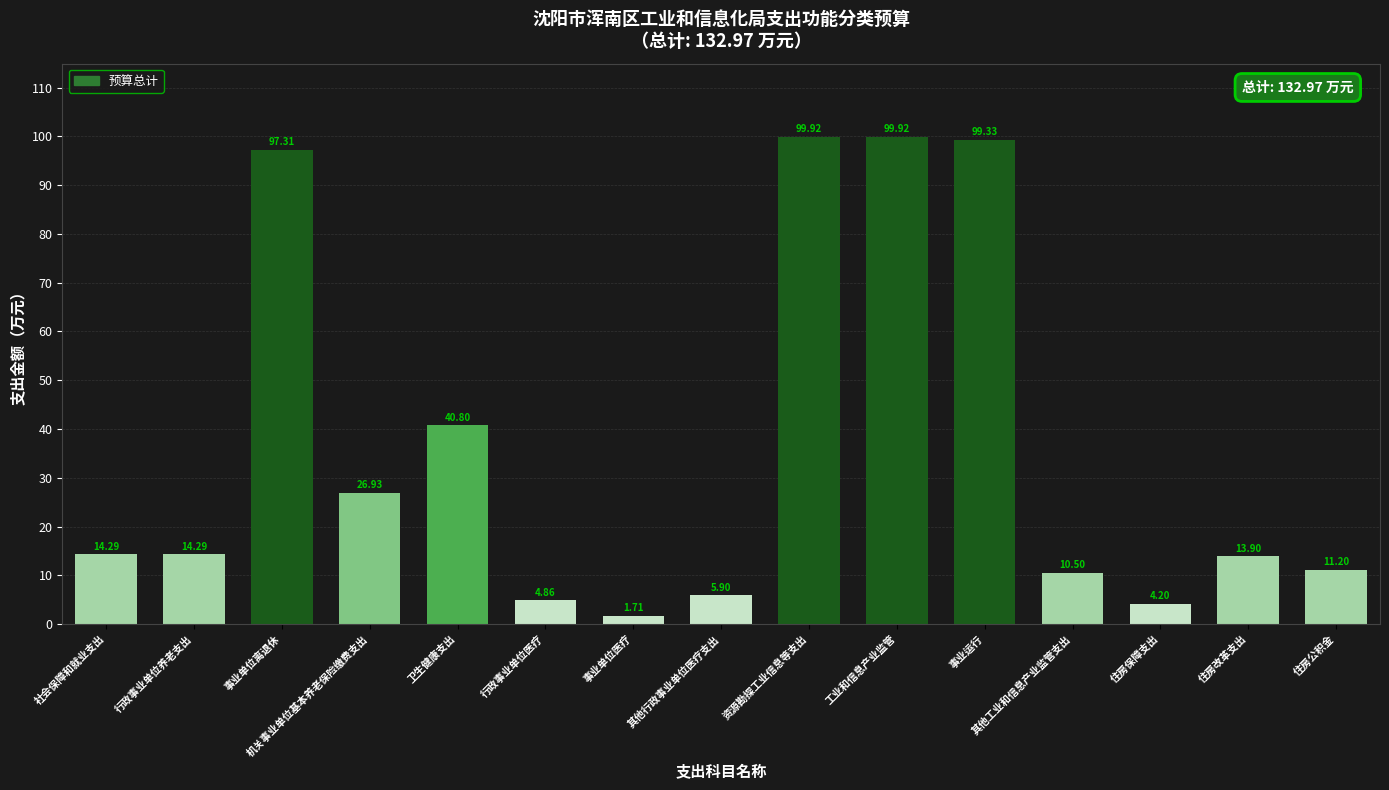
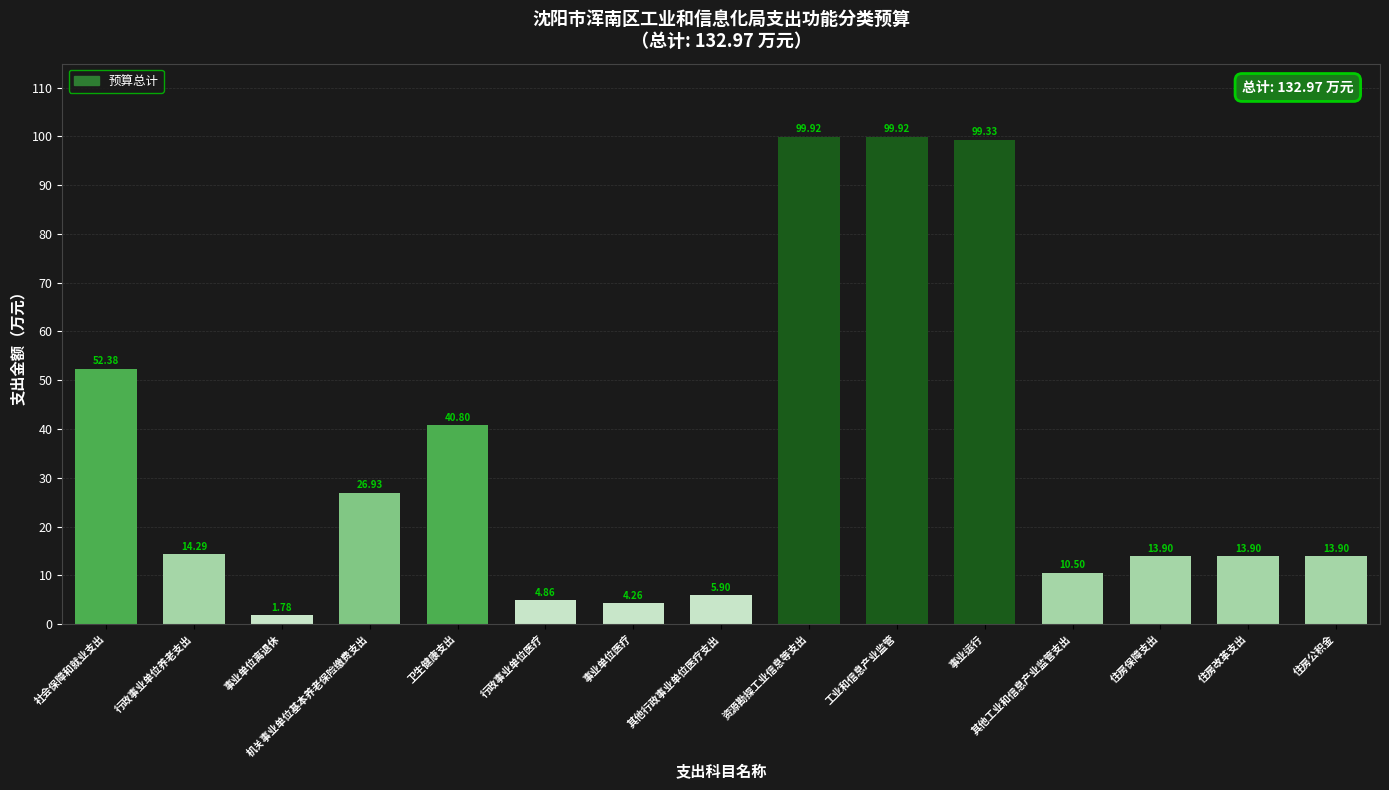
  {
-   "社会保障和就业支出": 14.29,
+   "社会保障和就业支出": 52.38,
    "行政事业单位养老支出": 14.29,
-   "事业单位离退休": 97.31,
+   "事业单位离退休": 1.78,
    "机关事业单位基本养老保险缴费支出": 26.93,
    "卫生健康支出": 40.80,
    "行政事业单位医疗": 4.86,
-   "事业单位医疗": 1.71,
+   "事业单位医疗": 4.26,
    "其他行政事业单位医疗支出": 5.90,
    "资源勘探工业信息等支出": 99.92,
    "工业和信息产业监管": 99.92,
    "事业运行": 99.33,
    "其他工业和信息产业监管支出": 10.50,
-   "住房保障支出": 4.20,
+   "住房保障支出": 13.90,
    "住房改革支出": 13.90,
-   "住房公积金": 11.20
+   "住房公积金": 13.90
  }
